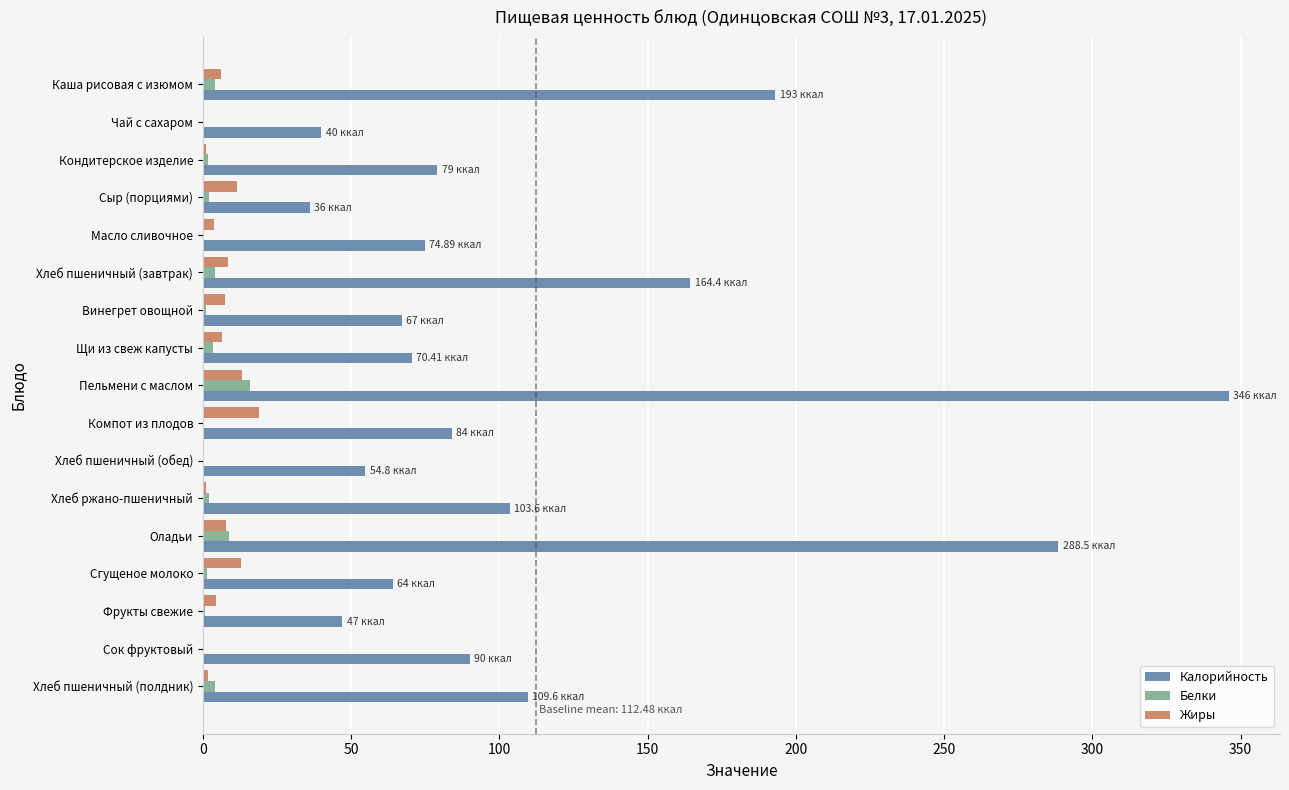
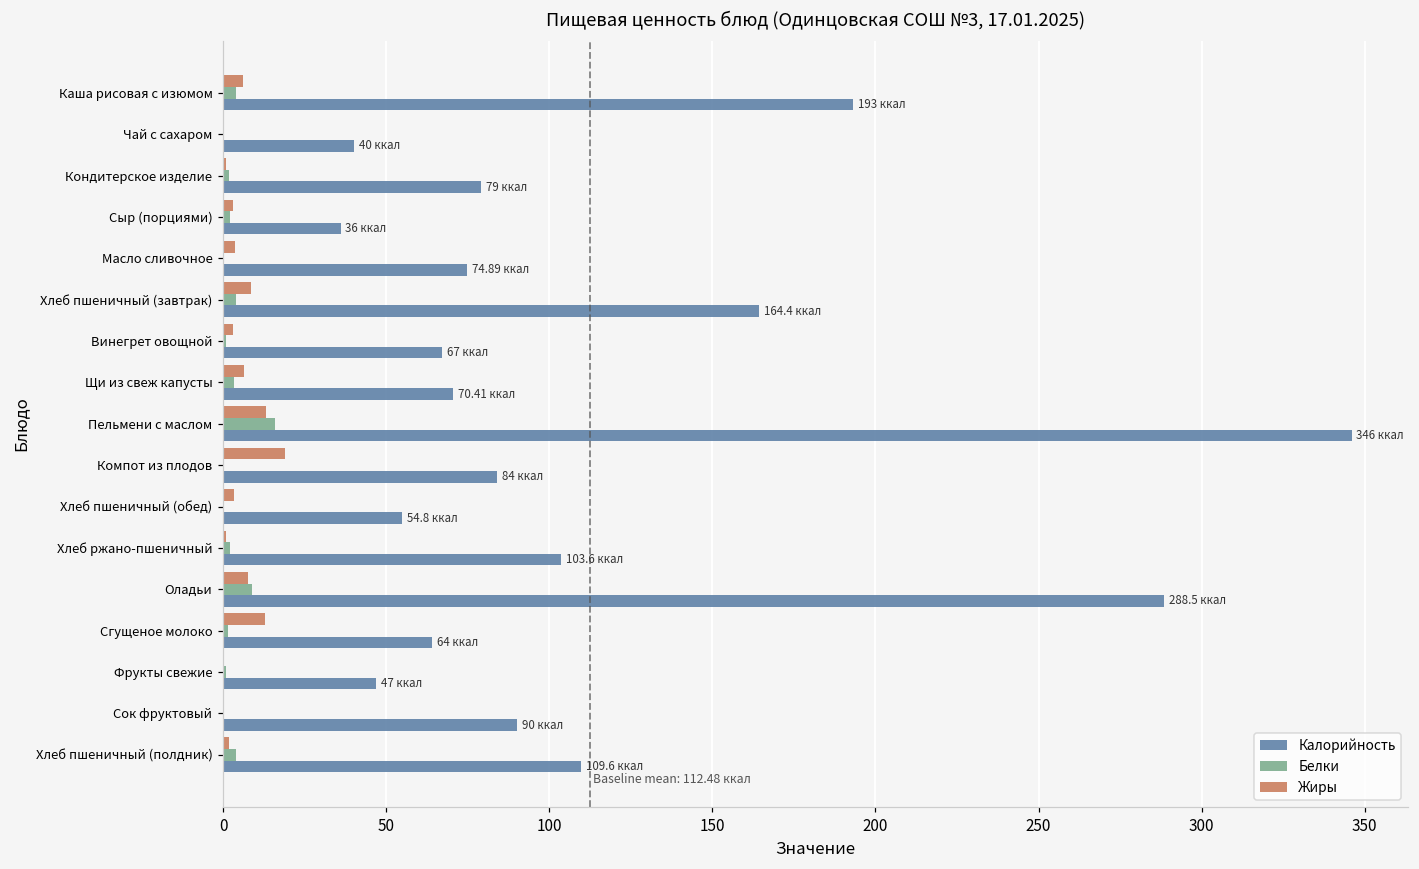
  {
    "Жиры": {
      "Каша рисовая с изюмом": 6,
      "Чай с сахаром": 0,
      "Кондитерское изделие": 1,
-     "Сыр (порциями)": 12,
+     "Сыр (порциями)": 3,
      "Масло сливочное": 4,
      "Хлеб пшеничный (завтрак)": 9,
-     "Винегрет овощной": 7,
+     "Винегрет овощной": 3,
      "Щи из свеж капусты": 6,
      "Пельмени с маслом": 13,
      "Компот из плодов": 19,
-     "Хлеб пшеничный (обед)": 0,
+     "Хлеб пшеничный (обед)": 3,
      "Хлеб ржано-пшеничный": 1,
      "Оладьи": 8,
      "Сгущеное молоко": 13,
-     "Фрукты свежие": 4,
+     "Фрукты свежие": 0,
      "Сок фруктовый": 0,
      "Хлеб пшеничный (полдник)": 2
    }
  }
